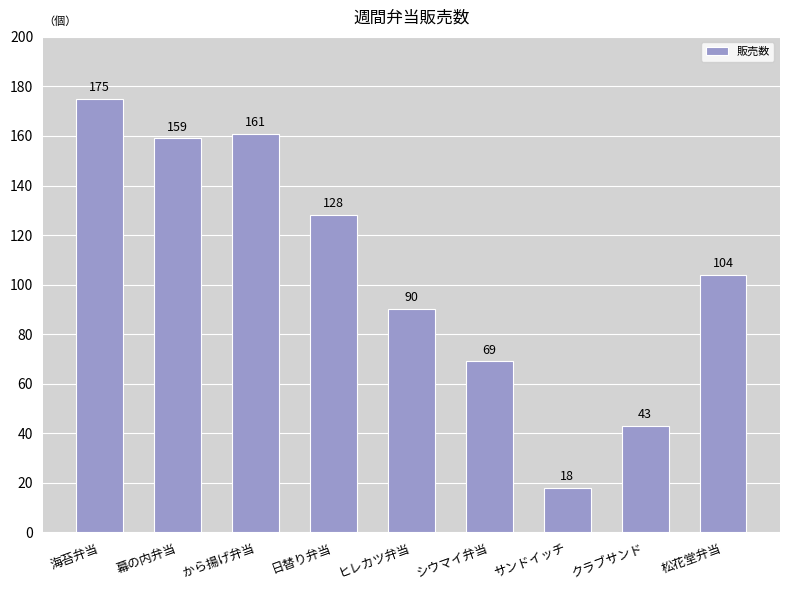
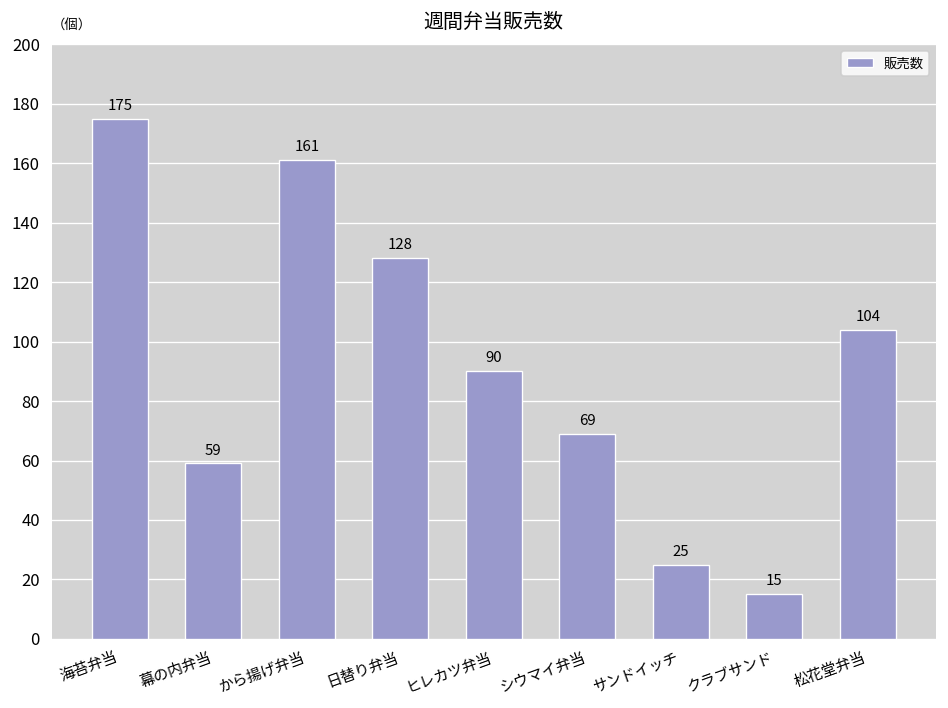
  {
    "海苔弁当": 175,
-   "幕の内弁当": 159,
+   "幕の内弁当": 59,
    "から揚げ弁当": 161,
    "日替り弁当": 128,
    "ヒレカツ弁当": 90,
    "シウマイ弁当": 69,
-   "サンドイッチ": 18,
-   "クラブサンド": 43,
+   "サンドイッチ": 25,
+   "クラブサンド": 15,
    "松花堂弁当": 104
  }
